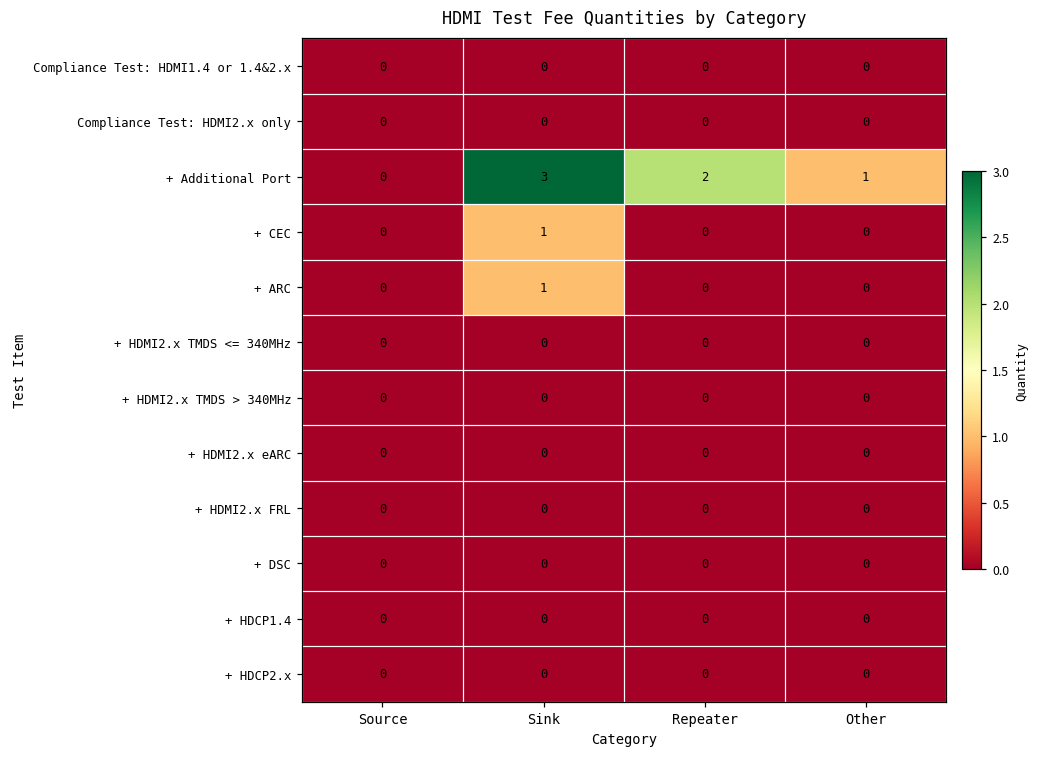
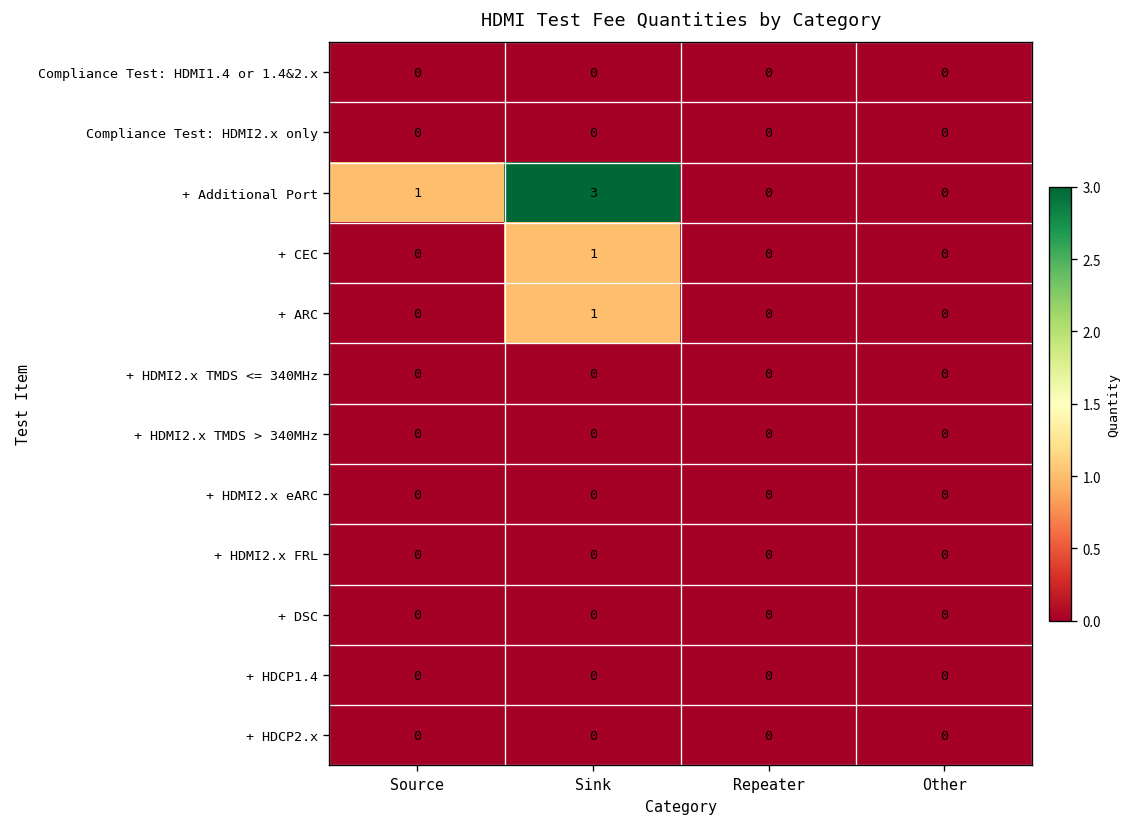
  {
    "Compliance Test: HDMI1.4 or 1.4&2.x": {
      "Source": 0,
      "Sink": 0,
      "Repeater": 0,
      "Other": 0
    },
    "Compliance Test: HDMI2.x only": {
      "Source": 0,
      "Sink": 0,
      "Repeater": 0,
      "Other": 0
    },
    "+ Additional Port": {
-     "Source": 0,
+     "Source": 1,
      "Sink": 3,
-     "Repeater": 2,
-     "Other": 1
+     "Repeater": 0,
+     "Other": 0
    },
    "+ CEC": {
      "Source": 0,
      "Sink": 1,
      "Repeater": 0,
      "Other": 0
    },
    "+ ARC": {
      "Source": 0,
      "Sink": 1,
      "Repeater": 0,
      "Other": 0
    },
    "+ HDMI2.x TMDS <= 340MHz": {
      "Source": 0,
      "Sink": 0,
      "Repeater": 0,
      "Other": 0
    },
    "+ HDMI2.x TMDS > 340MHz": {
      "Source": 0,
      "Sink": 0,
      "Repeater": 0,
      "Other": 0
    },
    "+ HDMI2.x eARC": {
      "Source": 0,
      "Sink": 0,
      "Repeater": 0,
      "Other": 0
    },
    "+ HDMI2.x FRL": {
      "Source": 0,
      "Sink": 0,
      "Repeater": 0,
      "Other": 0
    },
    "+ DSC": {
      "Source": 0,
      "Sink": 0,
      "Repeater": 0,
      "Other": 0
    },
    "+ HDCP1.4": {
      "Source": 0,
      "Sink": 0,
      "Repeater": 0,
      "Other": 0
    },
    "+ HDCP2.x": {
      "Source": 0,
      "Sink": 0,
      "Repeater": 0,
      "Other": 0
    }
  }
